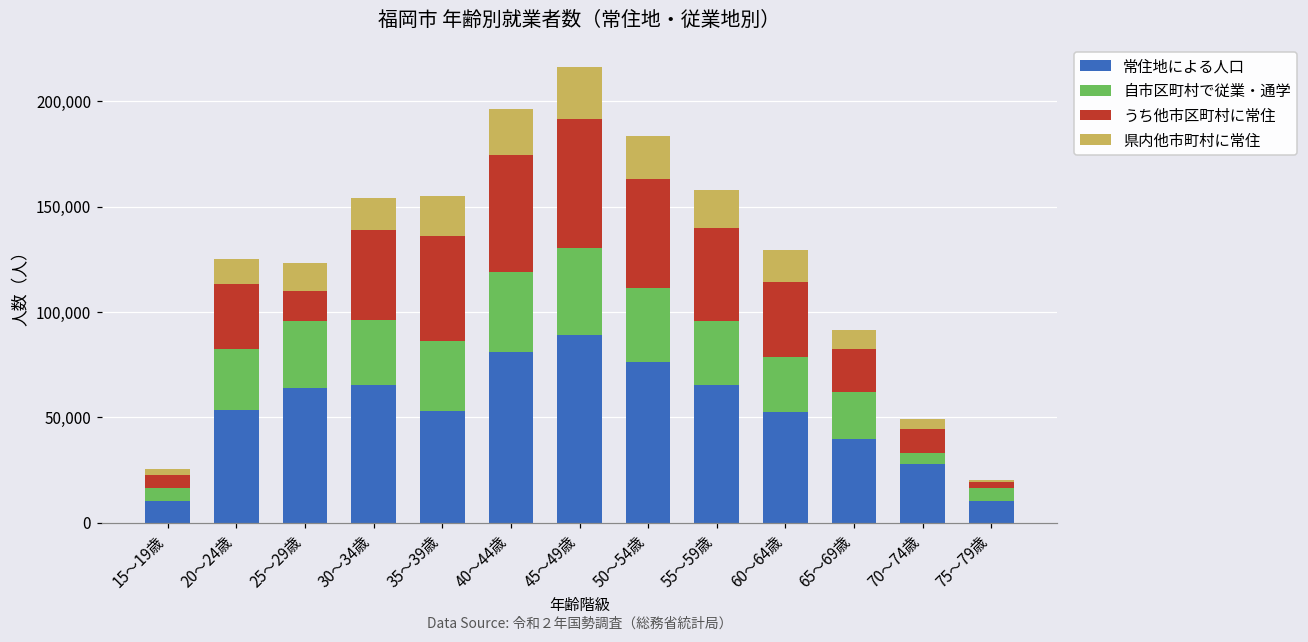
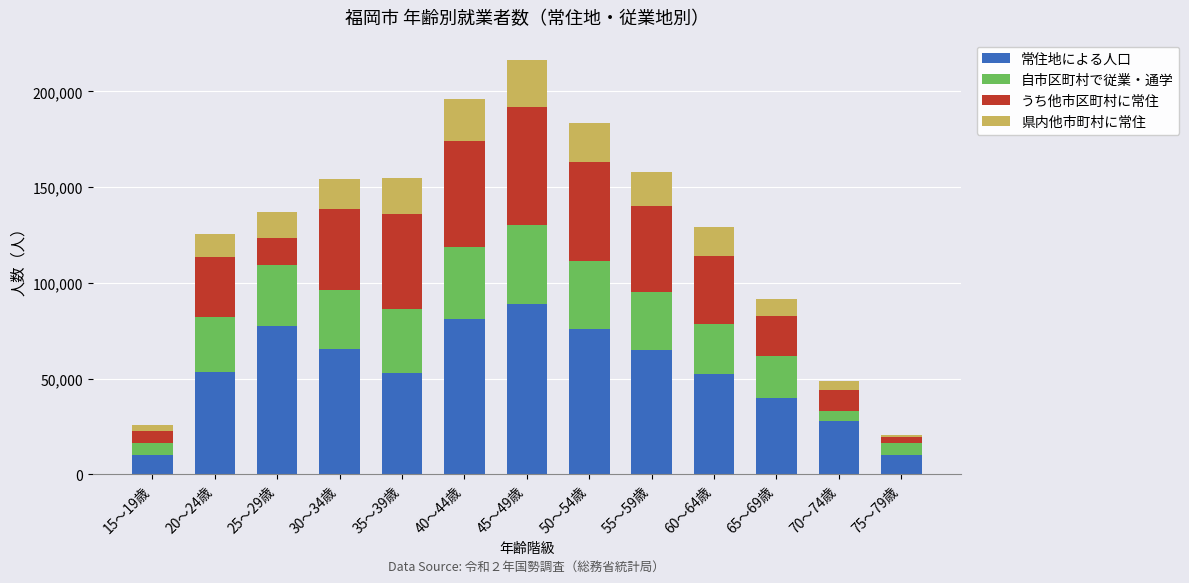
  {
    "常住地による人口": {
      "15～19歳": "10,000",
      "20～24歳": "53,000",
-     "25～29歳": "64,000",
+     "25～29歳": "78,000",
      "30～34歳": "65,000",
      "35～39歳": "53,000",
      "40～44歳": "81,000",
      "45～49歳": "89,000",
      "50～54歳": "76,000",
      "55～59歳": "65,000",
      "60～64歳": "53,000",
      "65～69歳": "40,000",
      "70～74歳": "28,000",
      "75～79歳": "10,000"
    },
    "自市区町村で従業・通学": {
      "15～19歳": "6,000",
      "20～24歳": "29,000",
      "25～29歳": "31,000",
      "30～34歳": "31,000",
      "35～39歳": "34,000",
      "40～44歳": "38,000",
      "45～49歳": "41,000",
      "50～54歳": "35,000",
      "55～59歳": "30,000",
      "60～64歳": "26,000",
      "65～69歳": "22,000",
      "70～74歳": "6,000",
      "75～79歳": "6,000"
    },
    "うち他市区町村に常住": {
      "15～19歳": "6,000",
      "20～24歳": "31,000",
      "25～29歳": "14,000",
      "30～34歳": "43,000",
      "35～39歳": "49,000",
      "40～44歳": "55,000",
      "45～49歳": "61,000",
      "50～54歳": "52,000",
      "55～59歳": "45,000",
      "60～64歳": "35,000",
      "65～69歳": "21,000",
      "70～74歳": "11,000",
      "75～79歳": "3,000"
    },
    "県内他市町村に常住": {
      "15～19歳": "3,000",
      "20～24歳": "12,000",
      "25～29歳": "13,000",
      "30～34歳": "15,000",
      "35～39歳": "19,000",
      "40～44歳": "22,000",
      "45～49歳": "25,000",
      "50～54歳": "20,000",
      "55～59歳": "18,000",
      "60～64歳": "15,000",
      "65～69歳": "9,000",
      "70～74歳": "5,000"
    }
  }
